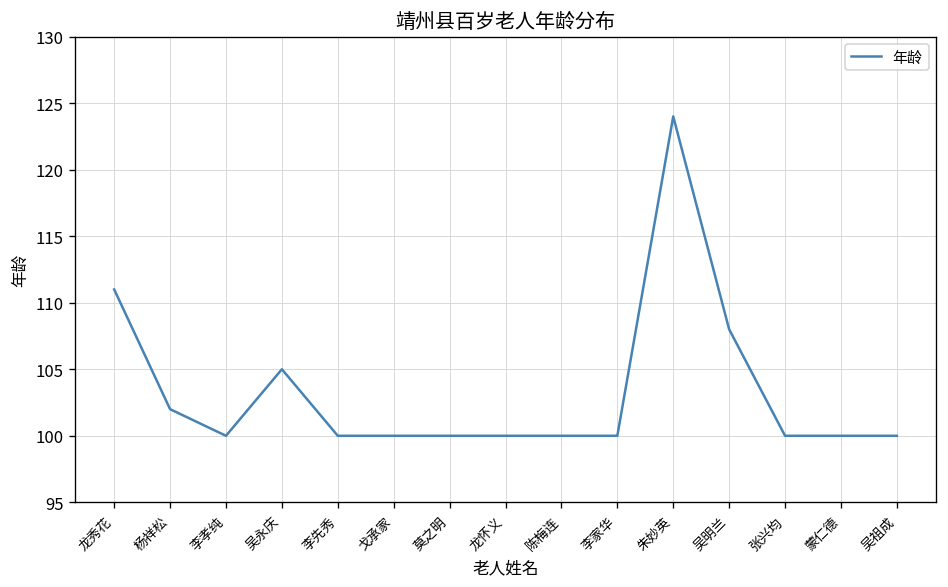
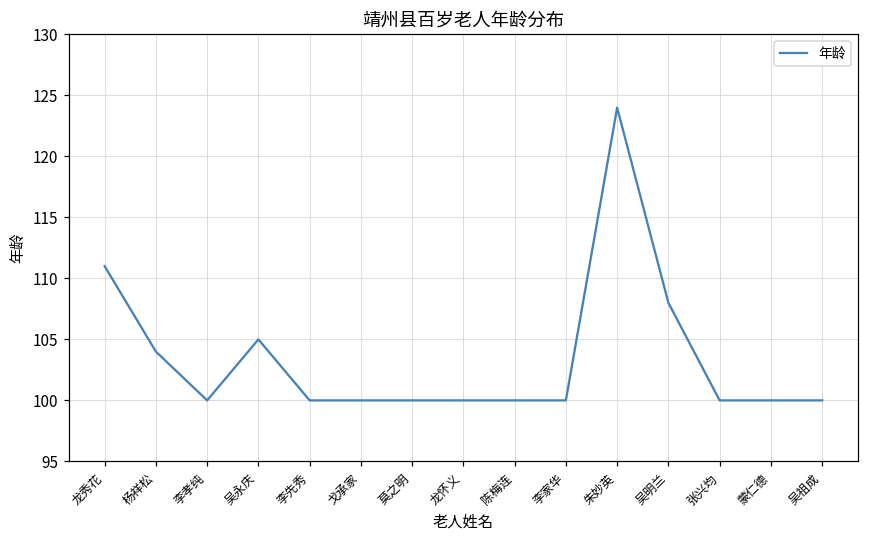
  {
    "龙秀花": 111,
-   "杨祥松": 102,
+   "杨祥松": 104,
    "李孝纯": 100,
    "吴永庆": 105,
    "李先秀": 100,
    "戈承家": 100,
    "莫之明": 100,
    "龙怀义": 100,
    "陈梅连": 100,
    "李家华": 100,
    "朱妙英": 124,
    "吴明兰": 108,
    "张兴均": 100,
    "蒙仁德": 100,
    "吴祖成": 100
  }
